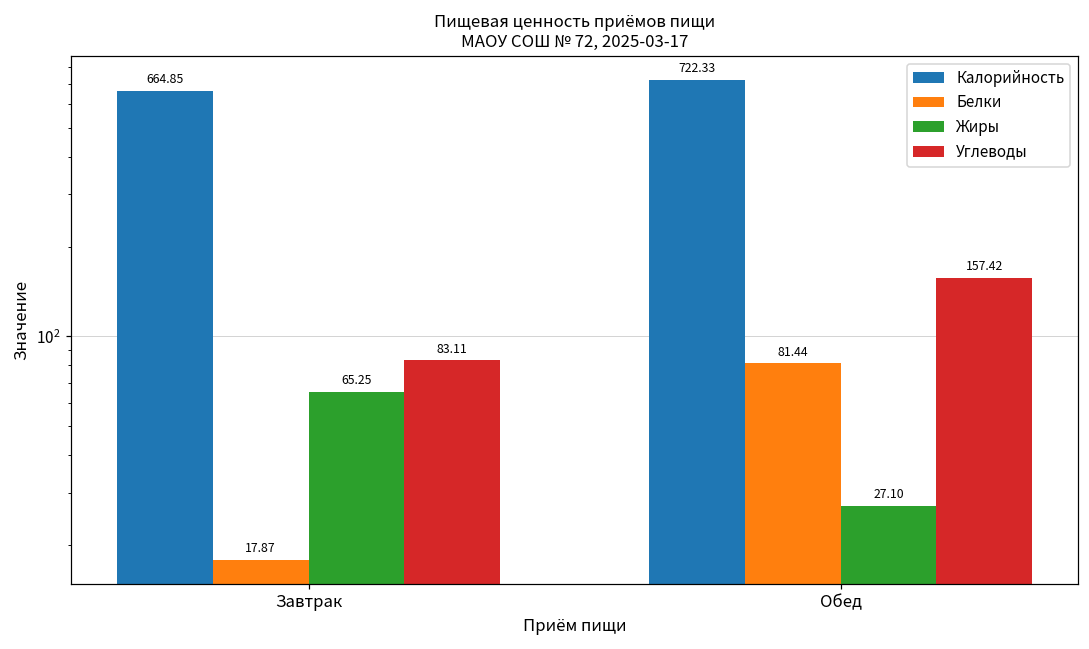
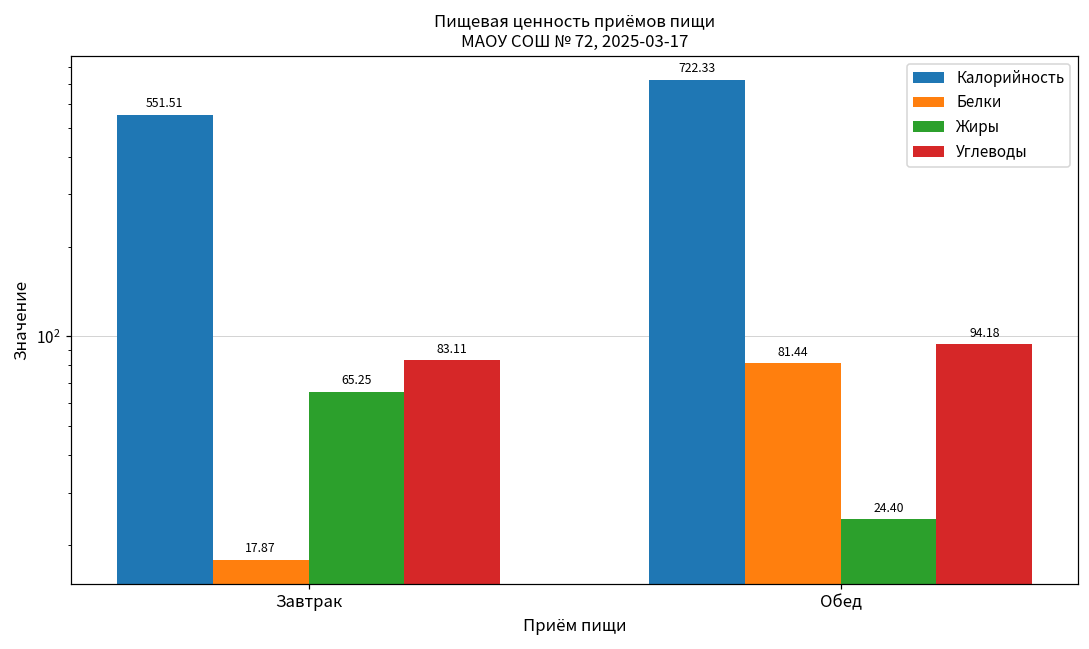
  {
    "Калорийность": {
-     "Завтрак": 664.85,
+     "Завтрак": 551.51,
      "Обед": 722.33
    },
    "Белки": {
      "Завтрак": 17.87,
      "Обед": 81.44
    },
    "Жиры": {
      "Завтрак": 65.25,
-     "Обед": 27.10
+     "Обед": 24.40
    },
    "Углеводы": {
      "Завтрак": 83.11,
-     "Обед": 157.42
+     "Обед": 94.18
    }
  }
